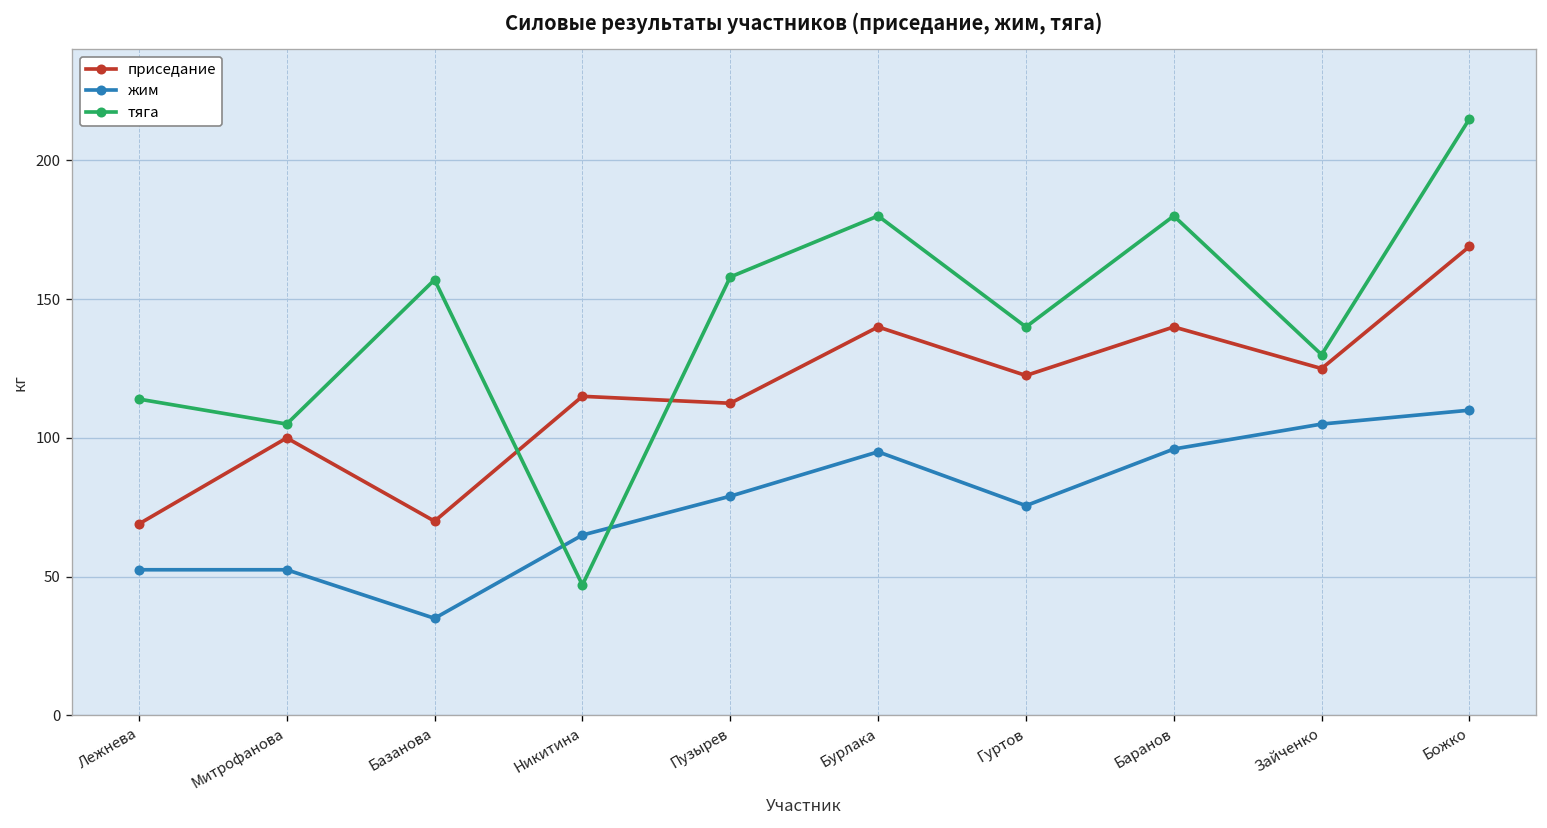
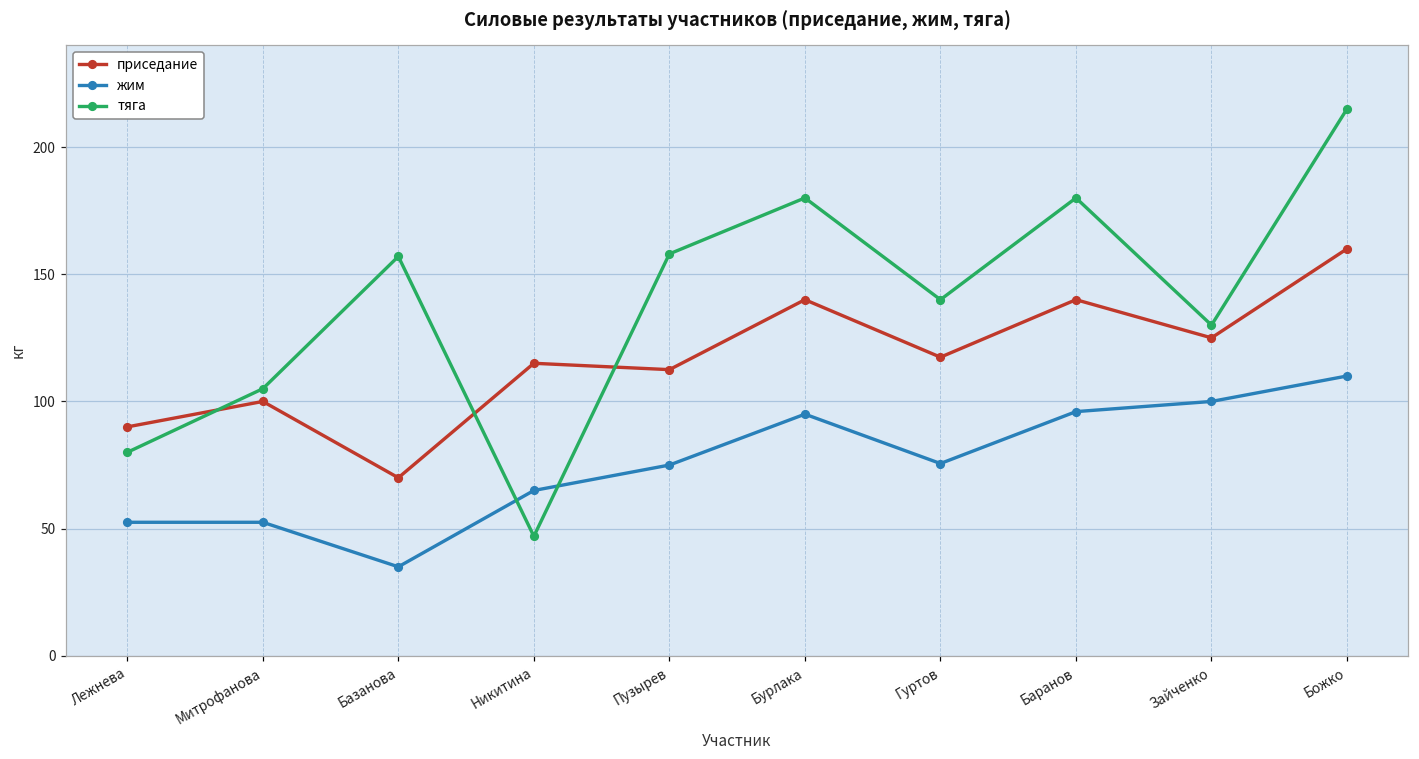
  {
    "приседание": {
-     "Лежнева": 69,
+     "Лежнева": 90,
      "Митрофанова": 100,
      "Базанова": 70,
      "Никитина": 115,
      "Пузырев": 113,
      "Бурлака": 140,
-     "Гуртов": 123,
+     "Гуртов": 117,
      "Баранов": 140,
      "Зайченко": 125,
-     "Божко": 169
+     "Божко": 160
    },
    "жим": {
      "Лежнева": 53,
      "Митрофанова": 53,
      "Базанова": 35,
      "Никитина": 65,
-     "Пузырев": 79,
+     "Пузырев": 75,
      "Бурлака": 95,
      "Гуртов": 76,
      "Баранов": 96,
-     "Зайченко": 105,
+     "Зайченко": 100,
      "Божко": 110
    },
    "тяга": {
-     "Лежнева": 114,
+     "Лежнева": 80,
      "Митрофанова": 105,
      "Базанова": 157,
      "Никитина": 47,
      "Пузырев": 158,
      "Бурлака": 180,
      "Гуртов": 140,
      "Баранов": 180,
      "Зайченко": 130,
      "Божко": 215
    }
  }
